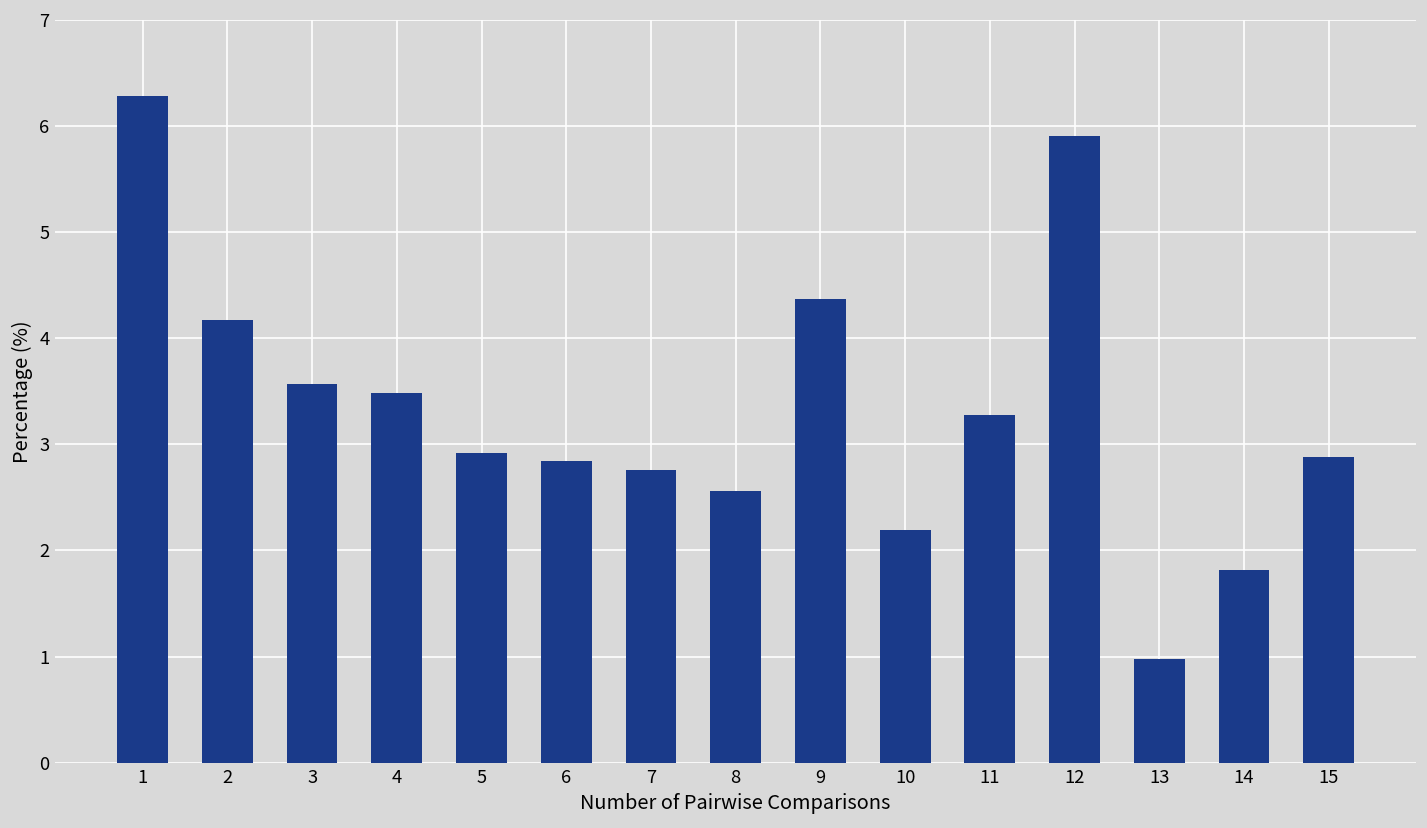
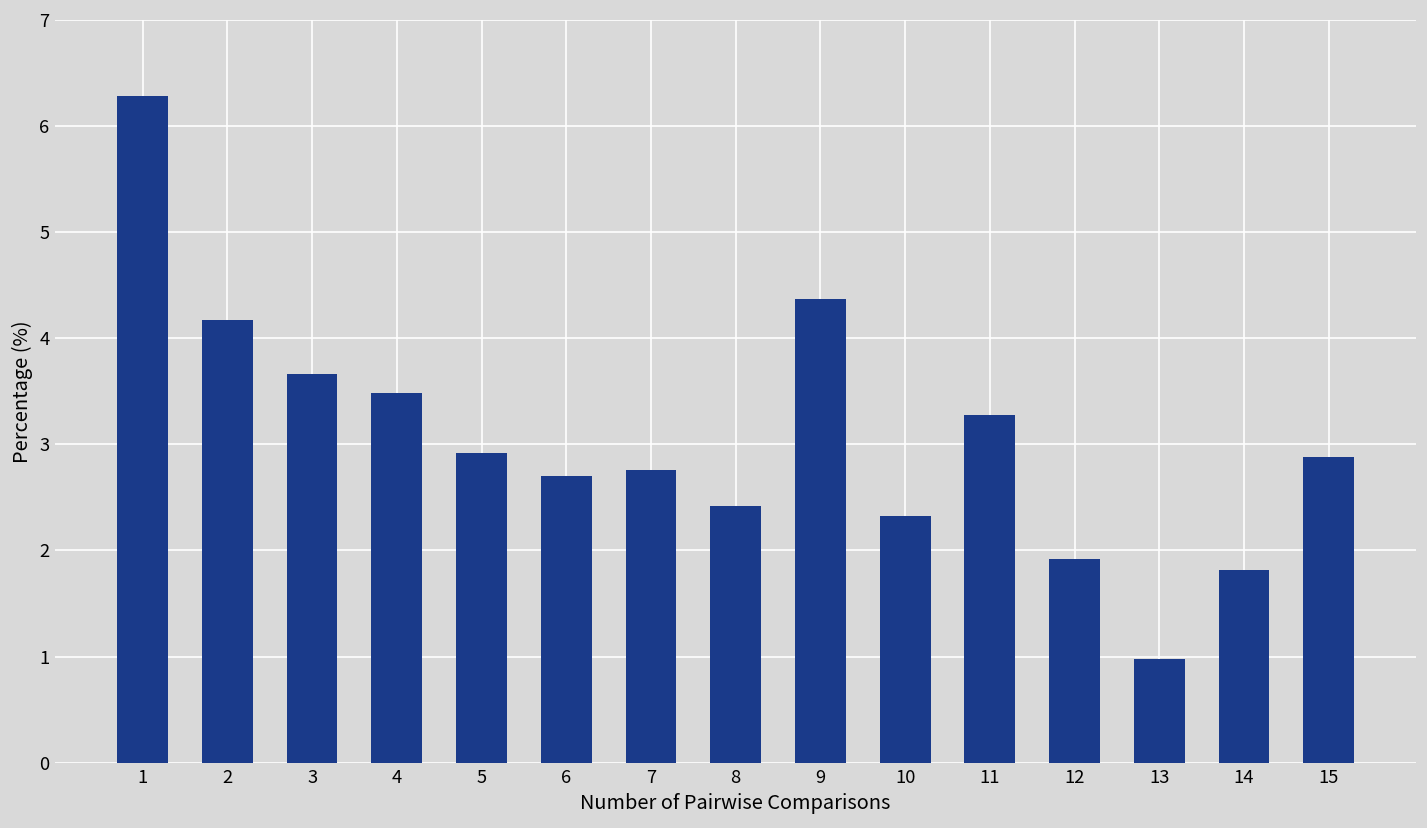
  {
    "1": 6.3,
    "2": 4.2,
-   "3": 3.6,
+   "3": 3.7,
    "4": 3.5,
    "5": 2.9,
-   "6": 2.8,
+   "6": 2.7,
    "7": 2.8,
-   "8": 2.6,
+   "8": 2.4,
    "9": 4.4,
-   "10": 2.2,
+   "10": 2.3,
    "11": 3.3,
-   "12": 5.9,
+   "12": 1.9,
    "13": 1.0,
    "14": 1.8,
    "15": 2.9
  }
